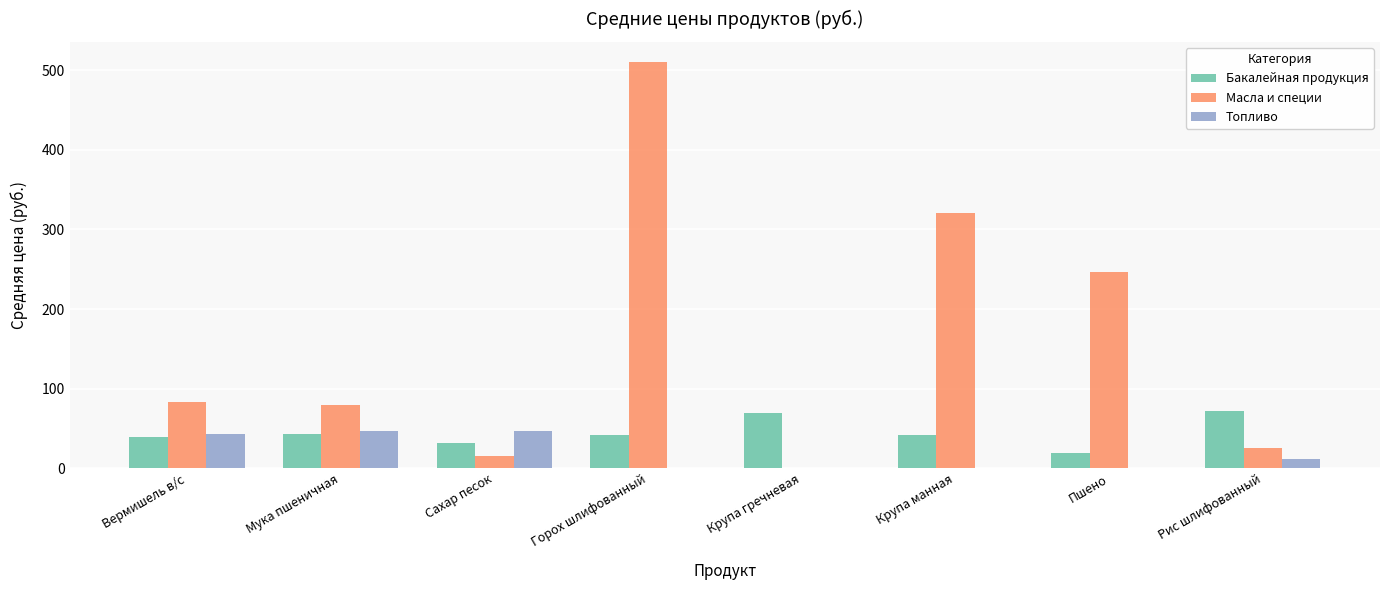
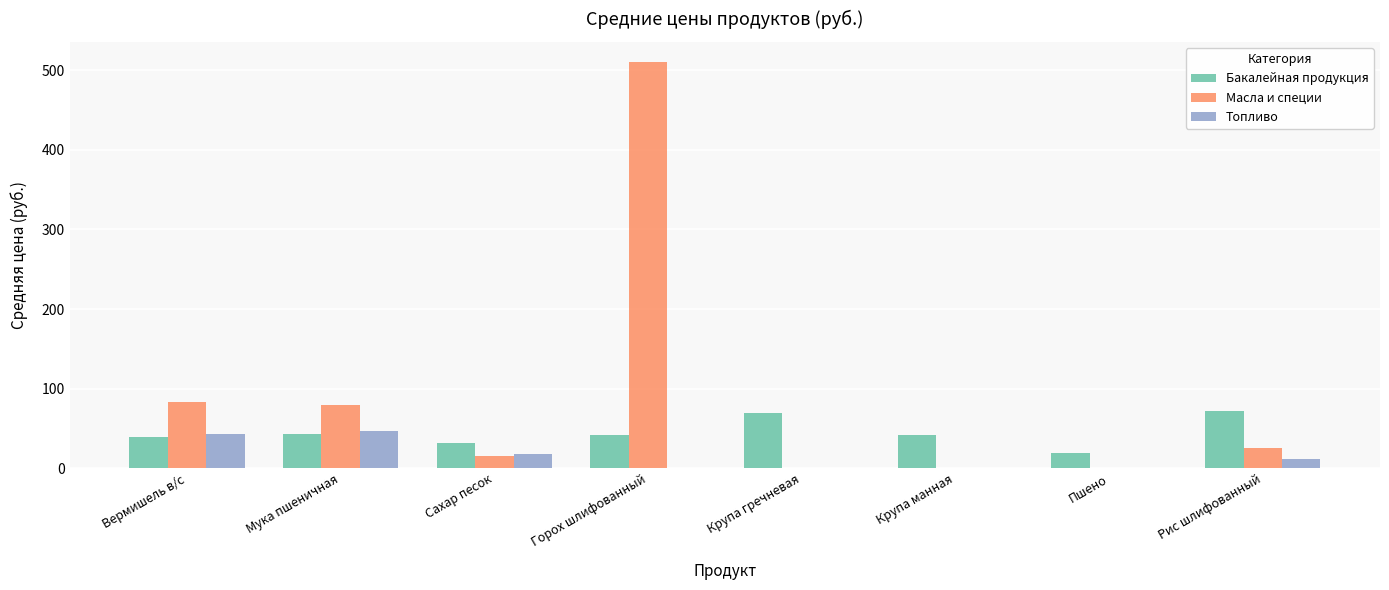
  {
    "Бакалейная продукция": {
      "Вермишель в/с": 40,
      "Мука пшеничная": 40,
      "Сахар песок": 30,
      "Горох шлифованный": 40,
      "Крупа гречневая": 70,
      "Крупа манная": 40,
      "Пшено": 20,
      "Рис шлифованный": 70
    },
    "Масла и специи": {
      "Вермишель в/с": 80,
      "Мука пшеничная": 80,
      "Сахар песок": 20,
      "Горох шлифованный": 510,
      "Крупа гречневая": 0,
-     "Крупа манная": 320,
-     "Пшено": 250,
+     "Крупа манная": 0,
+     "Пшено": 0,
      "Рис шлифованный": 30
    },
    "Топливо": {
      "Вермишель в/с": 40,
      "Мука пшеничная": 50,
-     "Сахар песок": 50,
+     "Сахар песок": 20,
      "Горох шлифованный": 0,
      "Крупа гречневая": 0,
      "Крупа манная": 0,
      "Пшено": 0,
      "Рис шлифованный": 10
    }
  }
